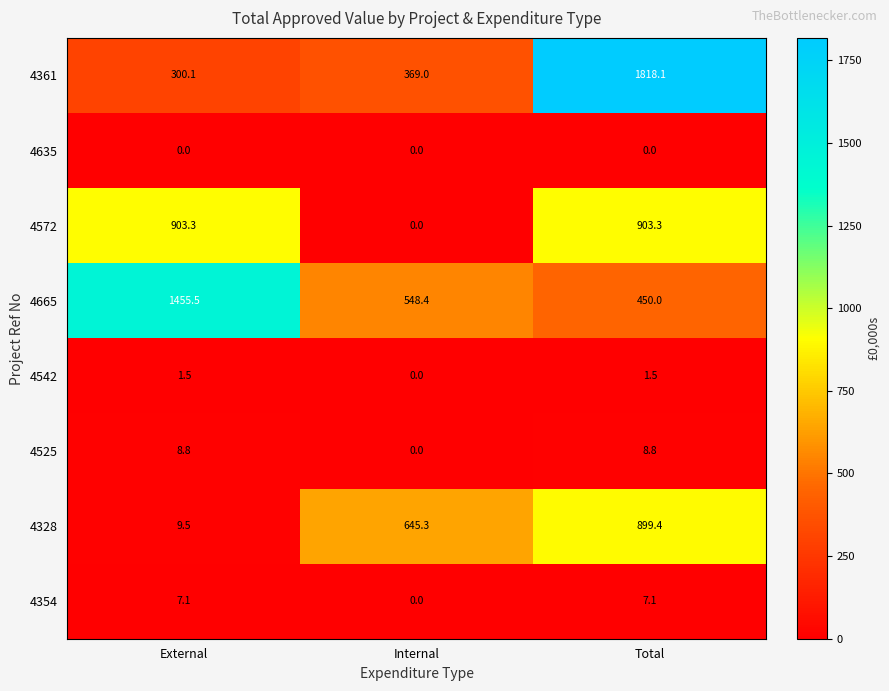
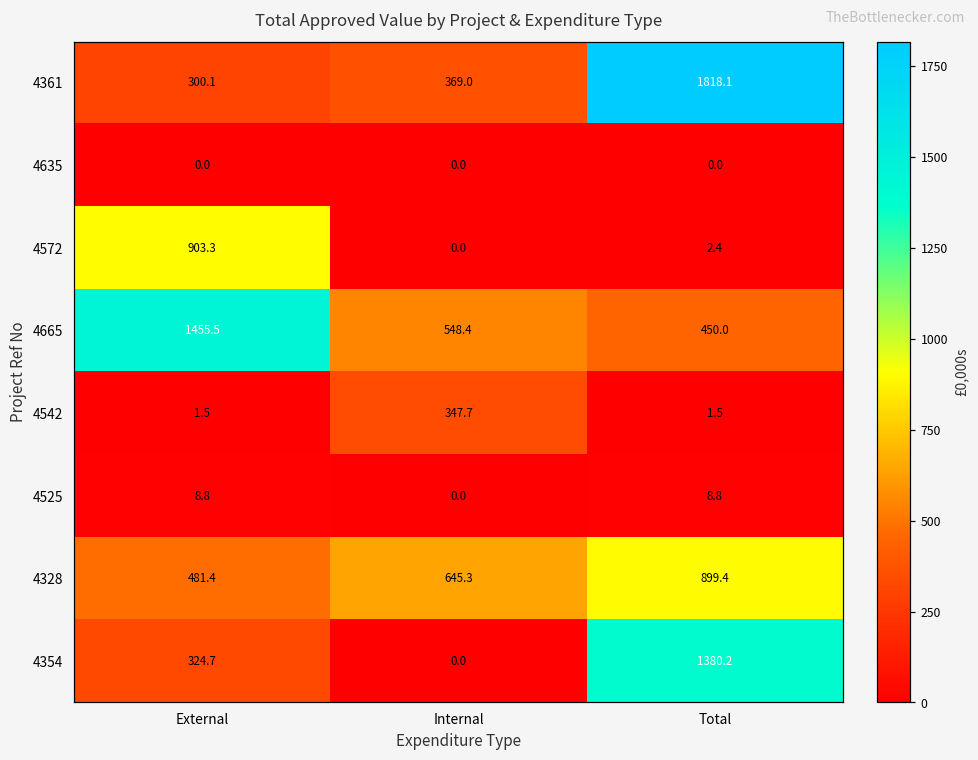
  {
    "4361": {
      "External": 300.1,
      "Internal": 369.0,
      "Total": 1818.1
    },
    "4635": {
      "External": 0.0,
      "Internal": 0.0,
      "Total": 0.0
    },
    "4572": {
      "External": 903.3,
      "Internal": 0.0,
-     "Total": 903.3
+     "Total": 2.4
    },
    "4665": {
      "External": 1455.5,
      "Internal": 548.4,
      "Total": 450.0
    },
    "4542": {
      "External": 1.5,
-     "Internal": 0.0,
+     "Internal": 347.7,
      "Total": 1.5
    },
    "4525": {
      "External": 8.8,
      "Internal": 0.0,
      "Total": 8.8
    },
    "4328": {
-     "External": 9.5,
+     "External": 481.4,
      "Internal": 645.3,
      "Total": 899.4
    },
    "4354": {
-     "External": 7.1,
+     "External": 324.7,
      "Internal": 0.0,
-     "Total": 7.1
+     "Total": 1380.2
    }
  }
